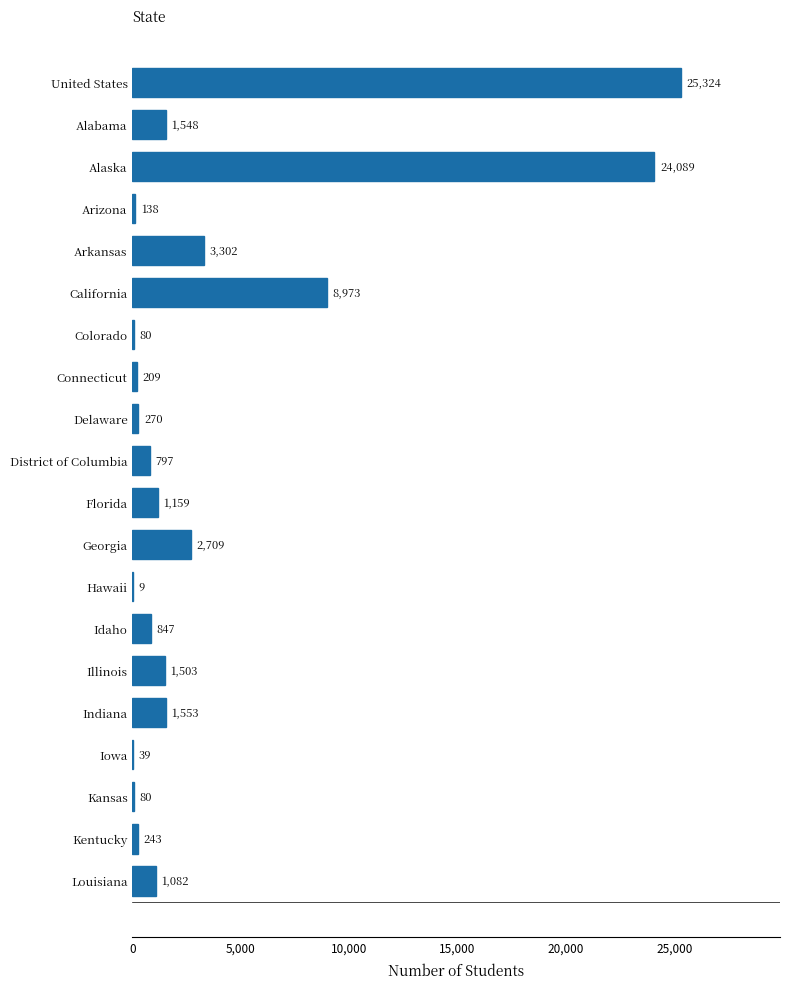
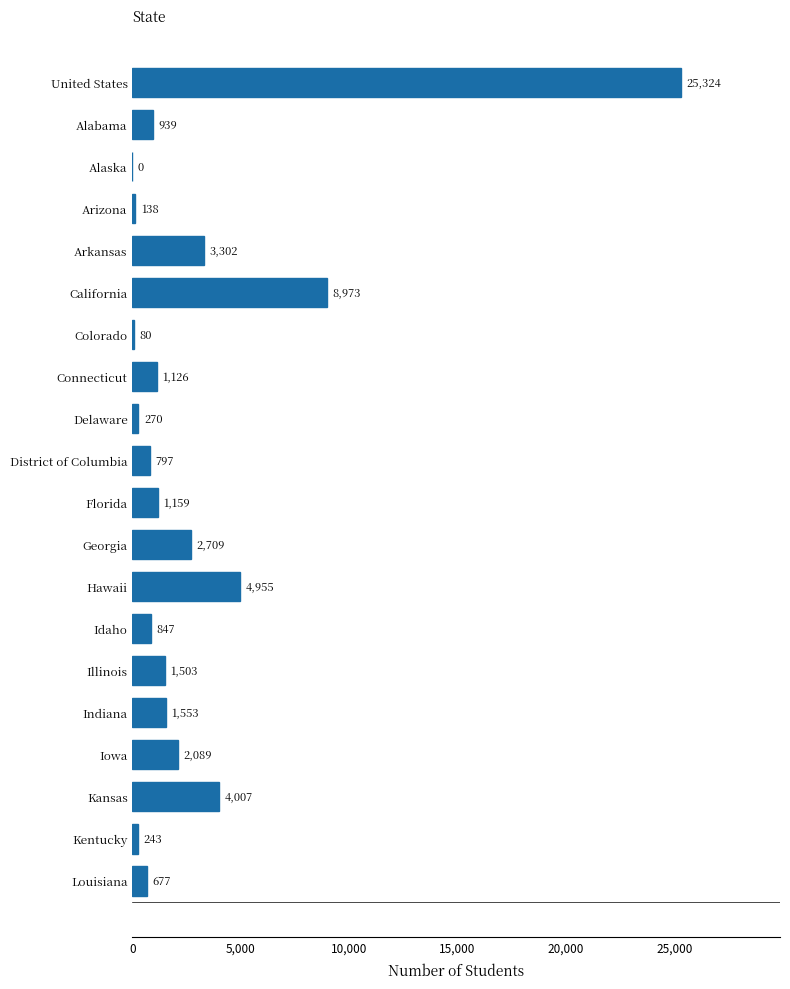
  {
    "United States": "25,324",
-   "Alabama": "1,548",
-   "Alaska": "24,089",
+   "Alabama": "939",
+   "Alaska": "0",
    "Arizona": "138",
    "Arkansas": "3,302",
    "California": "8,973",
    "Colorado": "80",
-   "Connecticut": "209",
+   "Connecticut": "1,126",
    "Delaware": "270",
    "District of Columbia": "797",
    "Florida": "1,159",
    "Georgia": "2,709",
-   "Hawaii": "9",
+   "Hawaii": "4,955",
    "Idaho": "847",
    "Illinois": "1,503",
    "Indiana": "1,553",
-   "Iowa": "39",
-   "Kansas": "80",
+   "Iowa": "2,089",
+   "Kansas": "4,007",
    "Kentucky": "243",
-   "Louisiana": "1,082"
+   "Louisiana": "677"
  }
